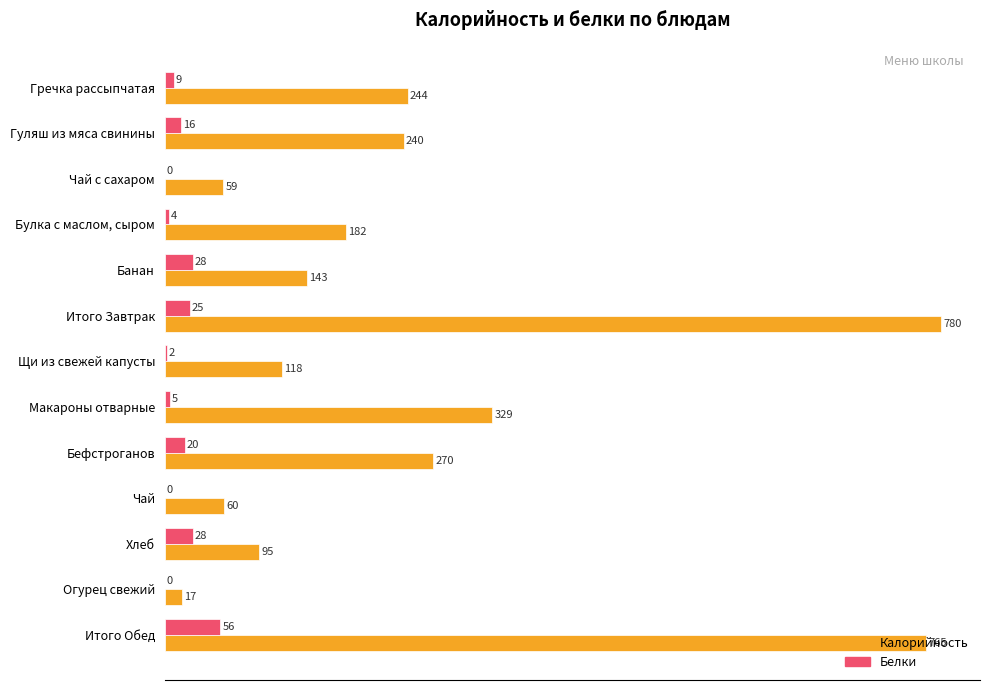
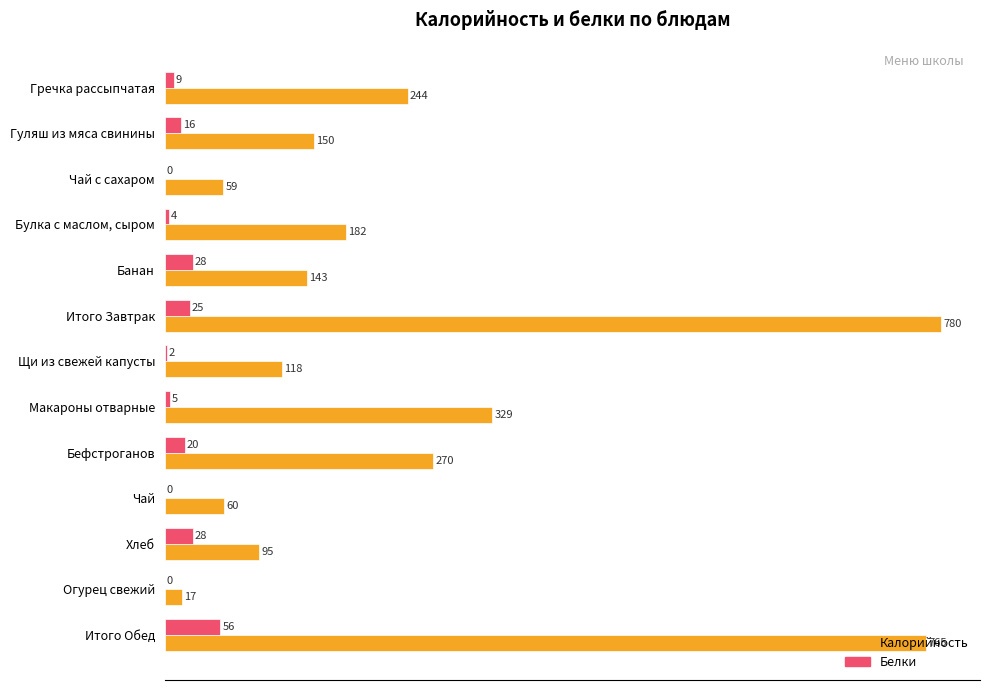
  {
    "Калорийность": {
      "Гречка рассыпчатая": 244,
-     "Гуляш из мяса свинины": 240,
+     "Гуляш из мяса свинины": 150,
      "Чай с сахаром": 59,
      "Булка с маслом, сыром": 182,
      "Банан": 143,
      "Итого Завтрак": 780,
      "Щи из свежей капусты": 118,
      "Макароны отварные": 329,
      "Бефстроганов": 270,
      "Чай": 60,
      "Хлеб": 95,
      "Огурец свежий": 17,
      "Итого Обед": 765
    },
    "Белки": {
      "Гречка рассыпчатая": 9,
      "Гуляш из мяса свинины": 16,
      "Чай с сахаром": 0,
      "Булка с маслом, сыром": 4,
      "Банан": 28,
      "Итого Завтрак": 25,
      "Щи из свежей капусты": 2,
      "Макароны отварные": 5,
      "Бефстроганов": 20,
      "Чай": 0,
      "Хлеб": 28,
      "Огурец свежий": 0,
      "Итого Обед": 56
    }
  }
